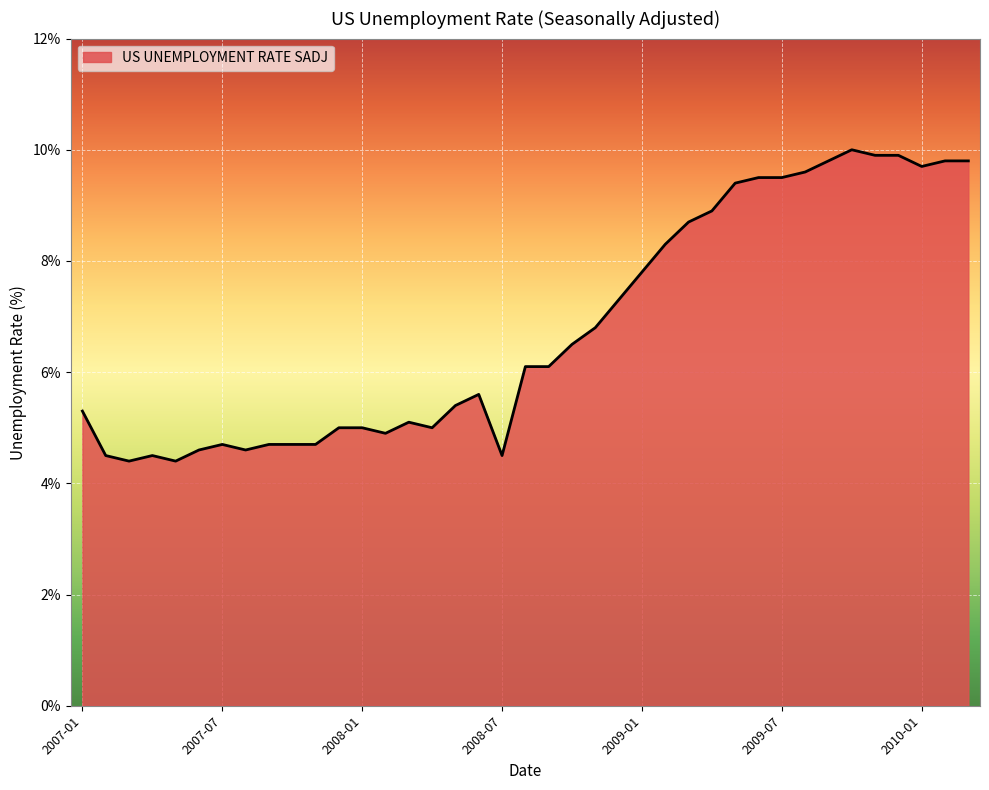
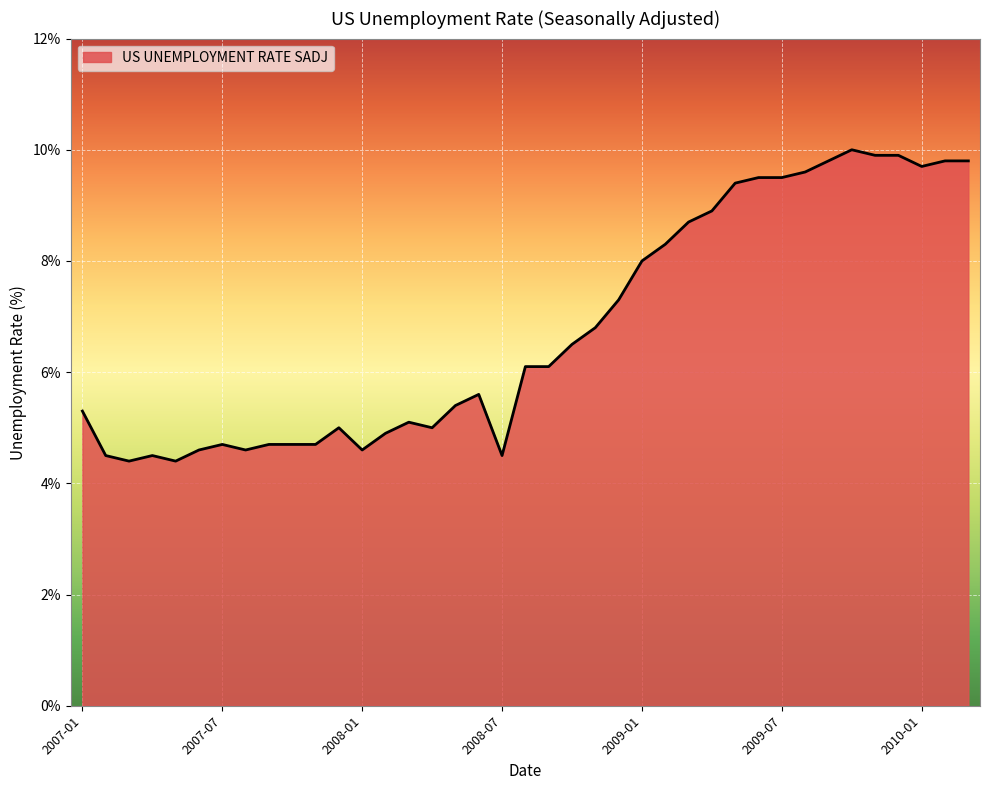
  {
    "2007-01": "5.3%",
    "2007-07": "4.7%",
-   "2008-01": "5.0%",
+   "2008-01": "4.6%",
    "2008-07": "4.5%",
-   "2009-01": "7.8%",
+   "2009-01": "8.0%",
    "2009-07": "9.5%",
    "2010-01": "9.7%"
  }
